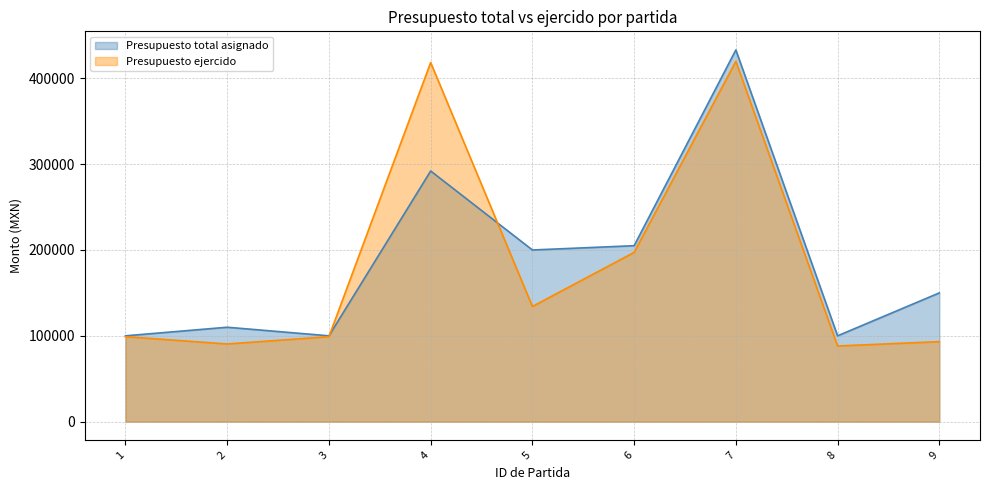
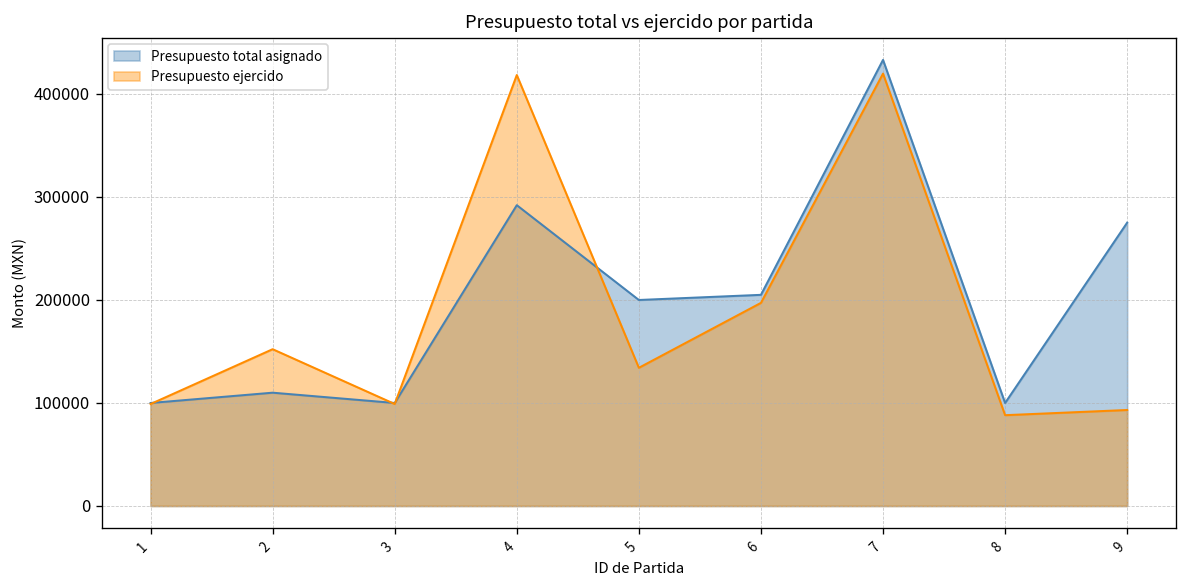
  {
    "Presupuesto total asignado": {
      "2": 110000,
      "4": 290000,
      "5": 200000,
      "6": 210000,
      "7": 430000,
      "8": 100000,
-     "9": 150000
+     "9": 280000
    },
    "Presupuesto ejercido": {
-     "2": 90000,
+     "2": 150000,
      "4": 420000,
      "5": 130000,
      "6": 200000,
      "7": 420000,
      "8": 90000,
      "9": 90000
    }
  }
